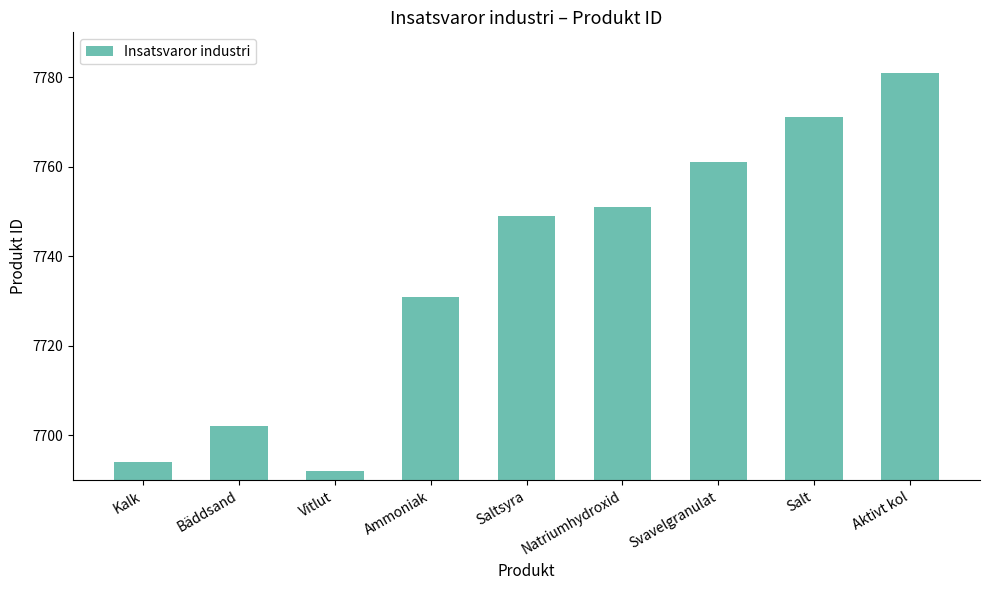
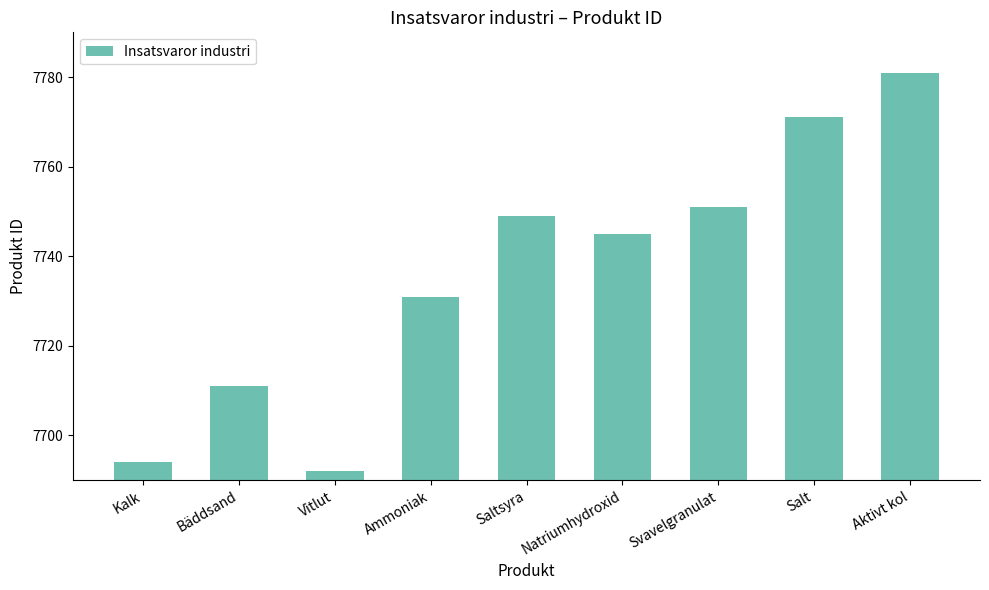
  {
    "Kalk": 7694,
-   "Bäddsand": 7702,
+   "Bäddsand": 7711,
    "Vitlut": 7692,
    "Ammoniak": 7731,
    "Saltsyra": 7749,
-   "Natriumhydroxid": 7751,
-   "Svavelgranulat": 7761,
+   "Natriumhydroxid": 7745,
+   "Svavelgranulat": 7751,
    "Salt": 7771,
    "Aktivt kol": 7781
  }
